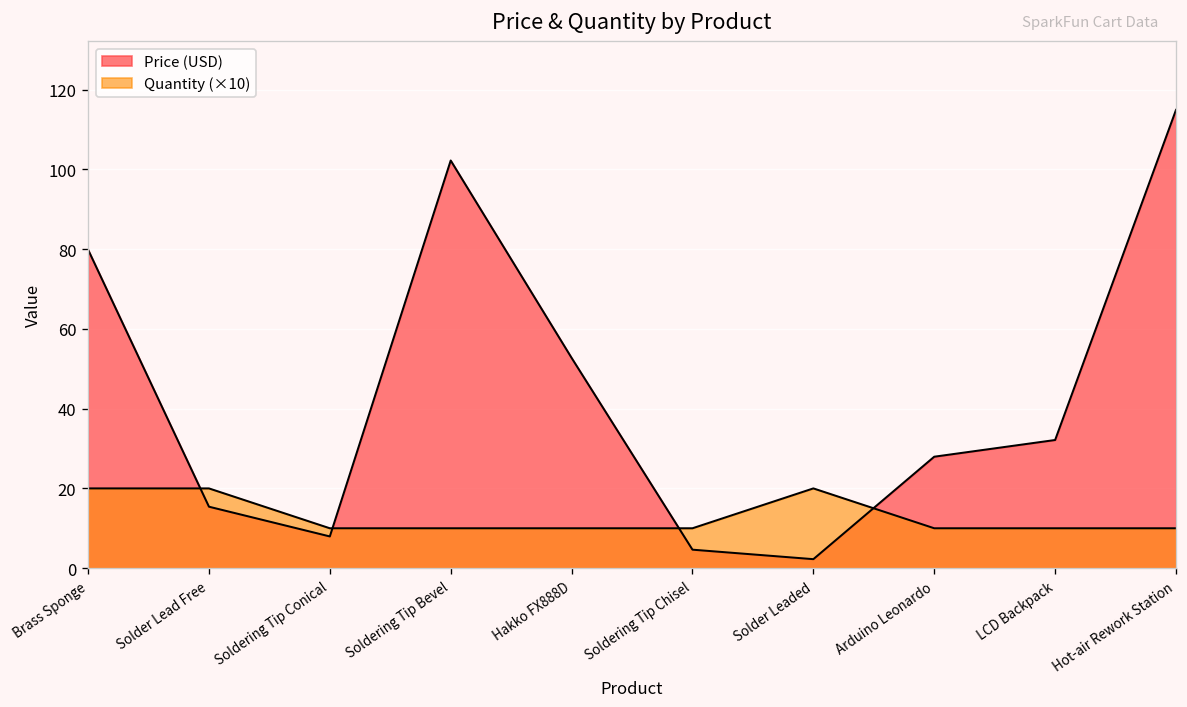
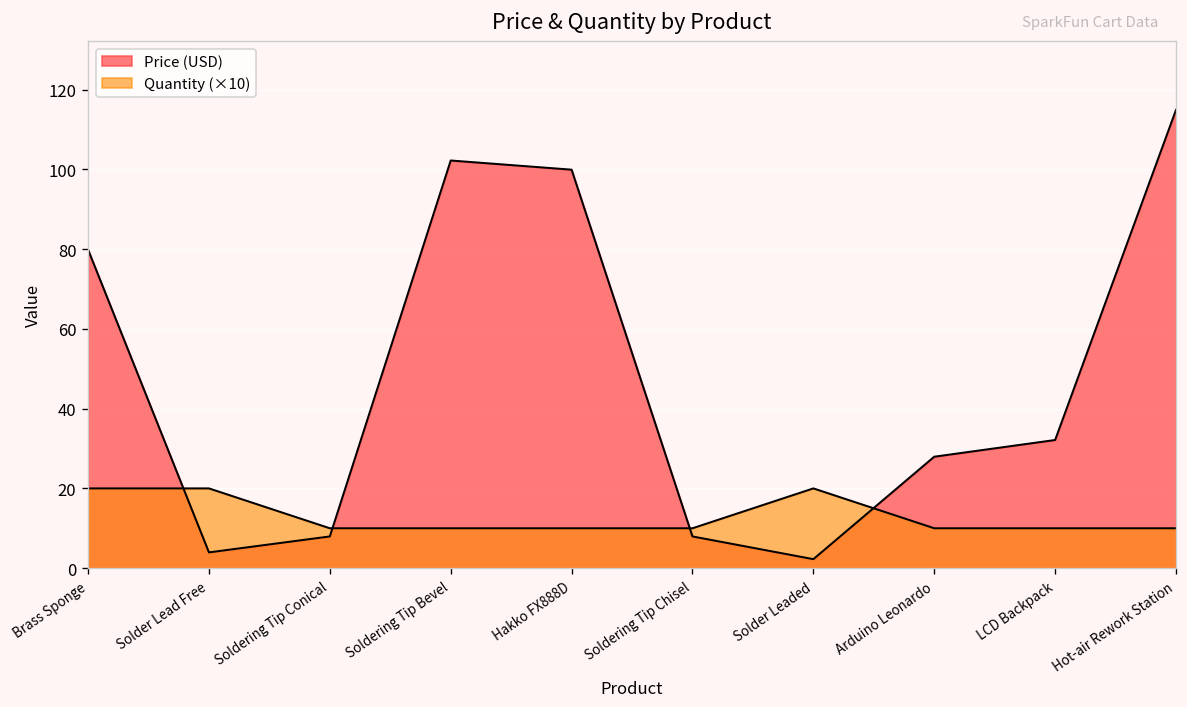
  {
    "Price (USD)": {
      "Brass Sponge": 80,
-     "Solder Lead Free": 15,
+     "Solder Lead Free": 4,
      "Soldering Tip Conical": 8,
      "Soldering Tip Bevel": 102,
-     "Hakko FX888D": 53,
-     "Soldering Tip Chisel": 5,
+     "Hakko FX888D": 100,
+     "Soldering Tip Chisel": 8,
      "Solder Leaded": 2,
      "Arduino Leonardo": 28,
      "LCD Backpack": 32,
      "Hot-air Rework Station": 115
    },
    "Quantity (×10)": {
      "Brass Sponge": 20,
      "Solder Lead Free": 20,
      "Soldering Tip Conical": 10,
      "Soldering Tip Bevel": 10,
      "Hakko FX888D": 10,
      "Soldering Tip Chisel": 10,
      "Solder Leaded": 20,
      "Arduino Leonardo": 10,
      "LCD Backpack": 10,
      "Hot-air Rework Station": 10
    }
  }
